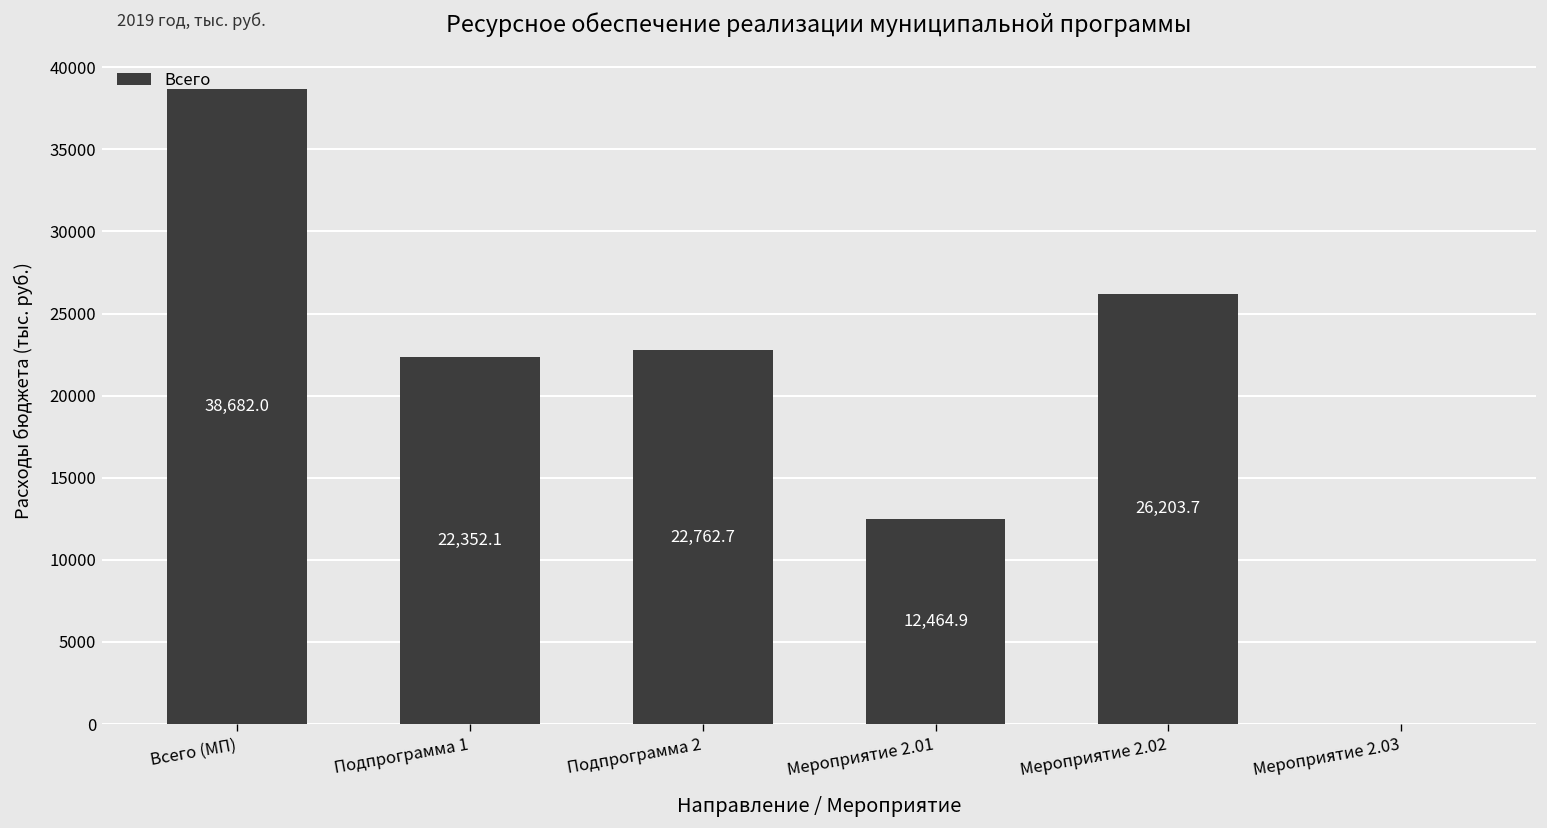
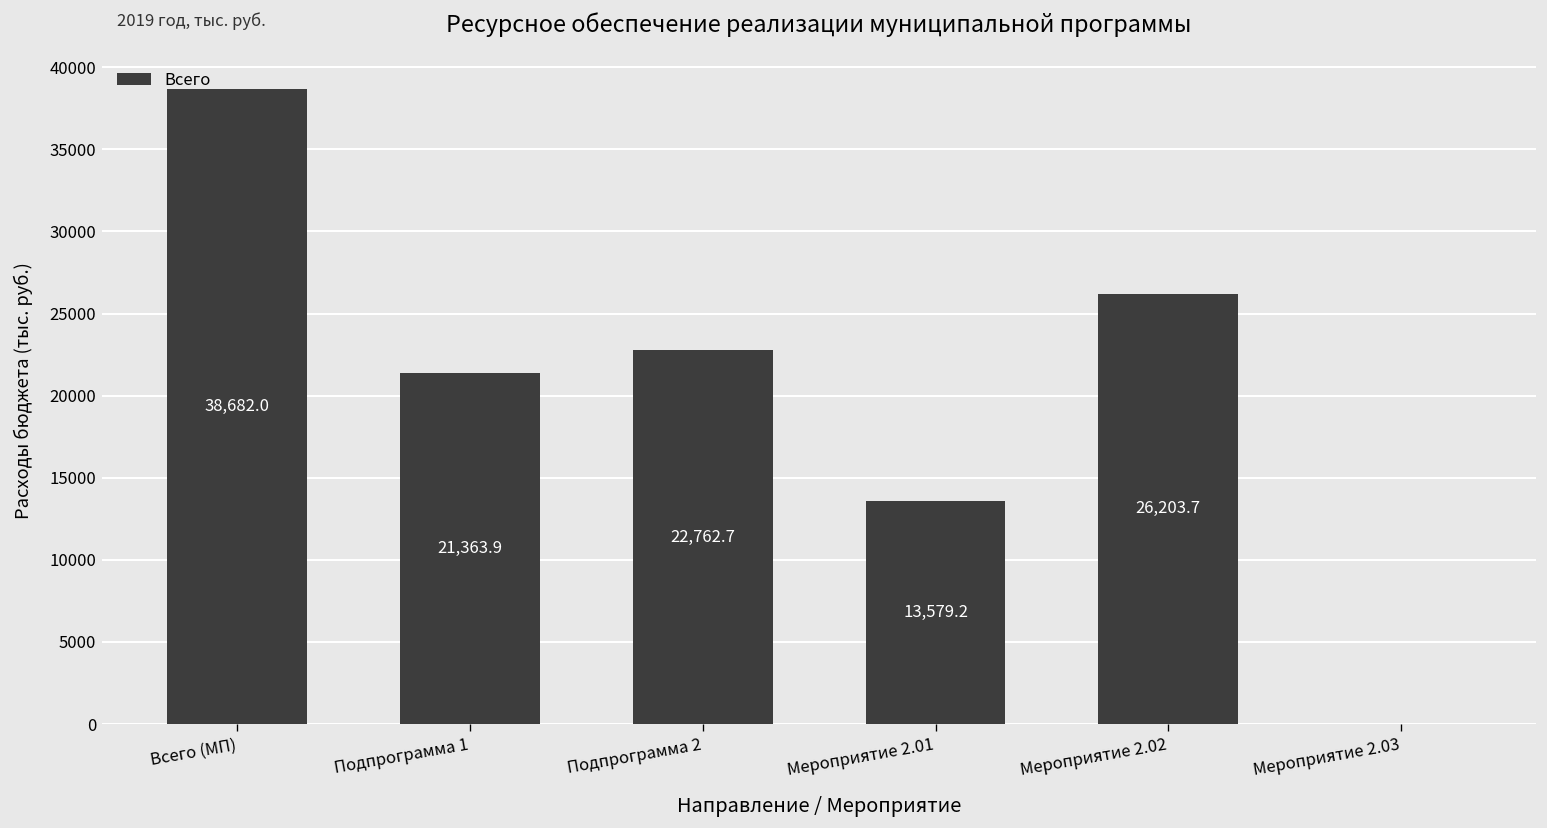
  {
    "Всего (МП)": "38,682.0",
-   "Подпрограмма 1": "22,352.1",
+   "Подпрограмма 1": "21,363.9",
    "Подпрограмма 2": "22,762.7",
-   "Мероприятие 2.01": "12,464.9",
+   "Мероприятие 2.01": "13,579.2",
    "Мероприятие 2.02": "26,203.7"
  }
